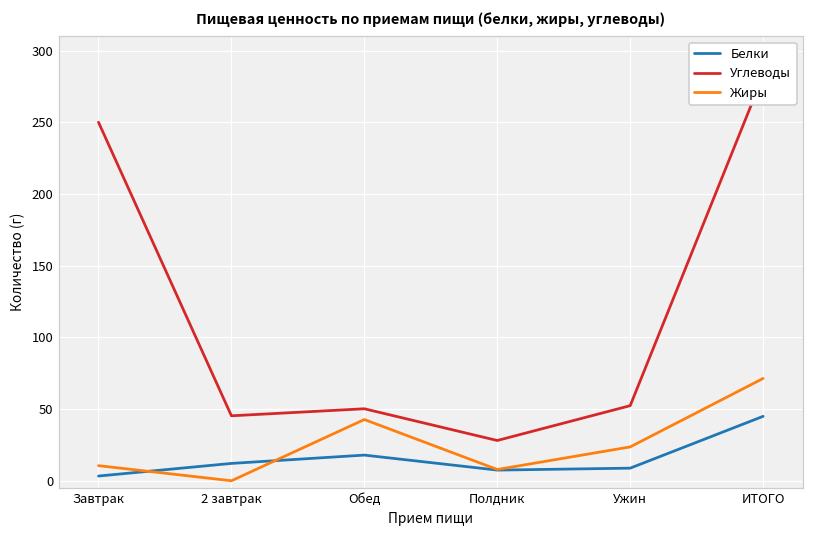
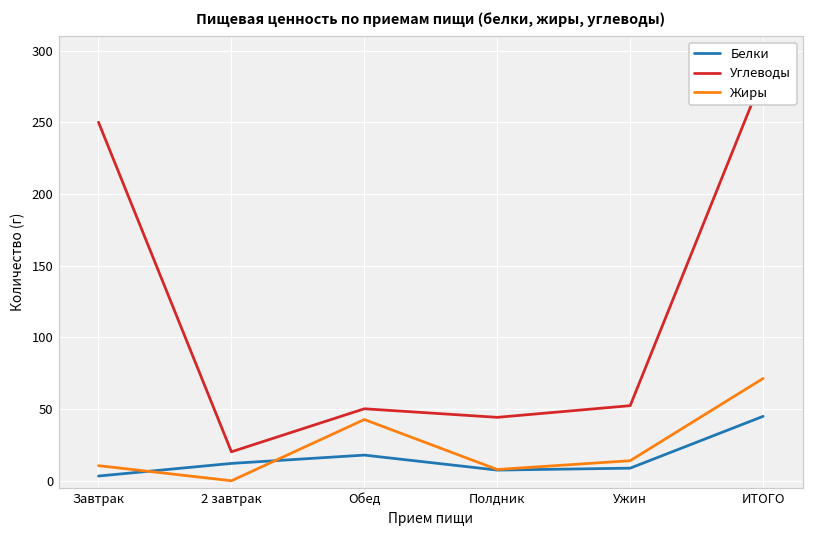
  {
    "Белки": {
      "Завтрак": 3,
      "2 завтрак": 12,
      "Обед": 18,
      "Ужин": 9,
      "ИТОГО": 45
    },
    "Углеводы": {
      "Завтрак": 250,
-     "2 завтрак": 45,
+     "2 завтрак": 20,
      "Обед": 50,
-     "Полдник": 28,
+     "Полдник": 44,
      "Ужин": 52
    },
    "Жиры": {
      "Завтрак": 11,
      "2 завтрак": 0,
      "Обед": 43,
-     "Ужин": 24,
+     "Ужин": 14,
      "ИТОГО": 71
    }
  }
